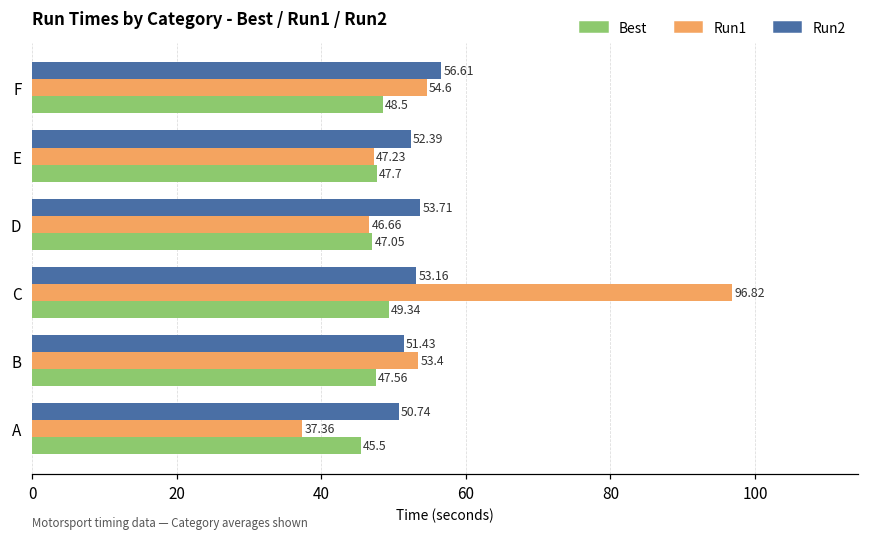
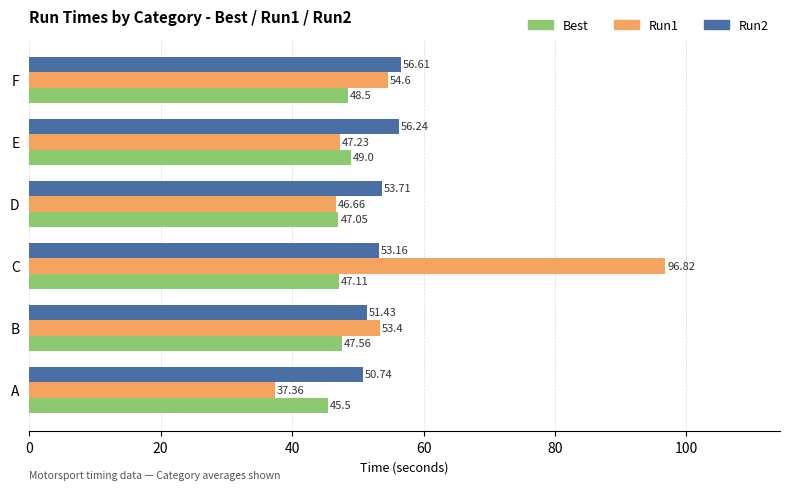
  {
    "Best": {
      "F": 48.5,
-     "E": 47.7,
+     "E": 49.0,
      "D": 47.05,
-     "C": 49.34,
+     "C": 47.11,
      "B": 47.56,
      "A": 45.5
    },
    "Run1": {
      "F": 54.6,
      "E": 47.23,
      "D": 46.66,
      "C": 96.82,
      "B": 53.4,
      "A": 37.36
    },
    "Run2": {
      "F": 56.61,
-     "E": 52.39,
+     "E": 56.24,
      "D": 53.71,
      "C": 53.16,
      "B": 51.43,
      "A": 50.74
    }
  }
